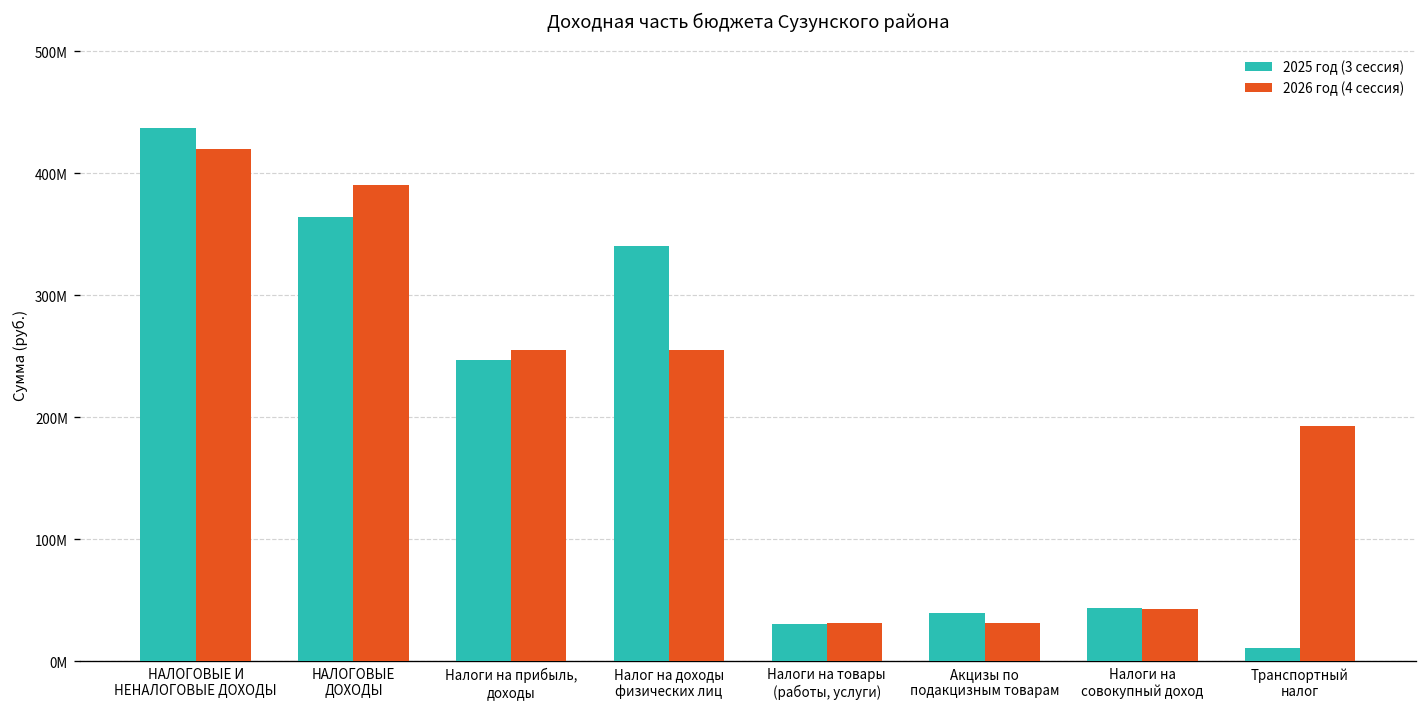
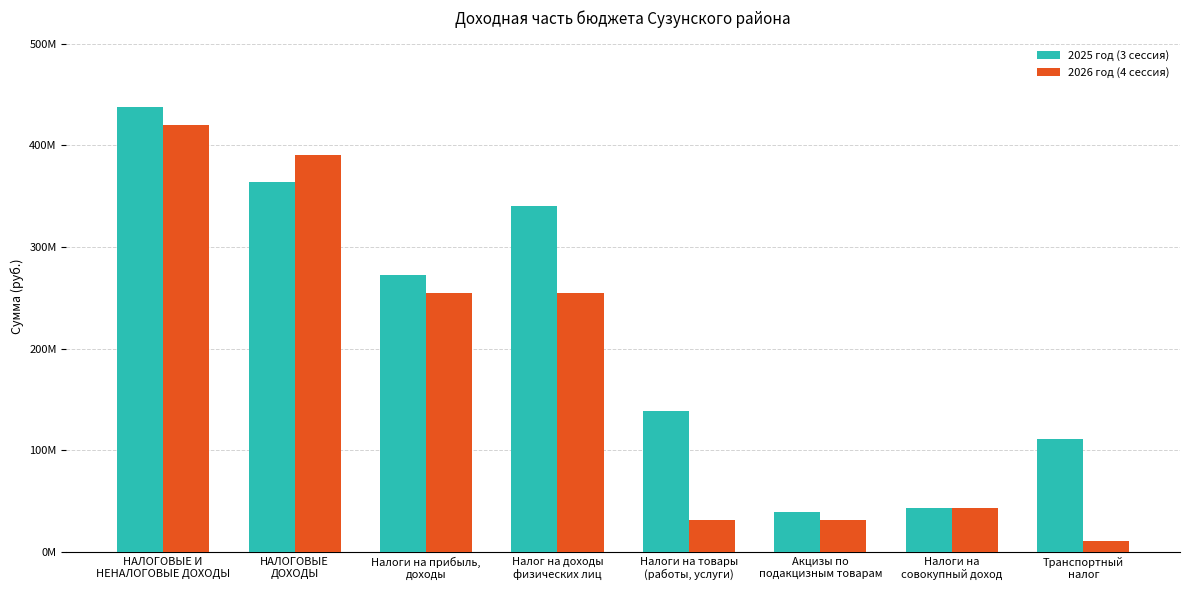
  {
    "2025 год (3 сессия)": {
      "НАЛОГОВЫЕ И НЕНАЛОГОВЫЕ ДОХОДЫ": 437000000,
      "НАЛОГОВЫЕ ДОХОДЫ": 364000000,
-     "Налоги на прибыль, доходы": 247000000,
+     "Налоги на прибыль, доходы": 272000000,
      "Налог на доходы физических лиц": 340000000,
-     "Налоги на товары (работы, услуги)": 30000000,
+     "Налоги на товары (работы, услуги)": 138000000,
      "Акцизы по подакцизным товарам": 39000000,
      "Налоги на совокупный доход": 44000000,
-     "Транспортный налог": 11000000
+     "Транспортный налог": 111000000
    },
    "2026 год (4 сессия)": {
      "НАЛОГОВЫЕ И НЕНАЛОГОВЫЕ ДОХОДЫ": 420000000,
      "НАЛОГОВЫЕ ДОХОДЫ": 390000000,
      "Налоги на прибыль, доходы": 255000000,
      "Налог на доходы физических лиц": 255000000,
      "Налоги на товары (работы, услуги)": 32000000,
      "Акцизы по подакцизным товарам": 32000000,
      "Налоги на совокупный доход": 43000000,
-     "Транспортный налог": 193000000
+     "Транспортный налог": 11000000
    }
  }
